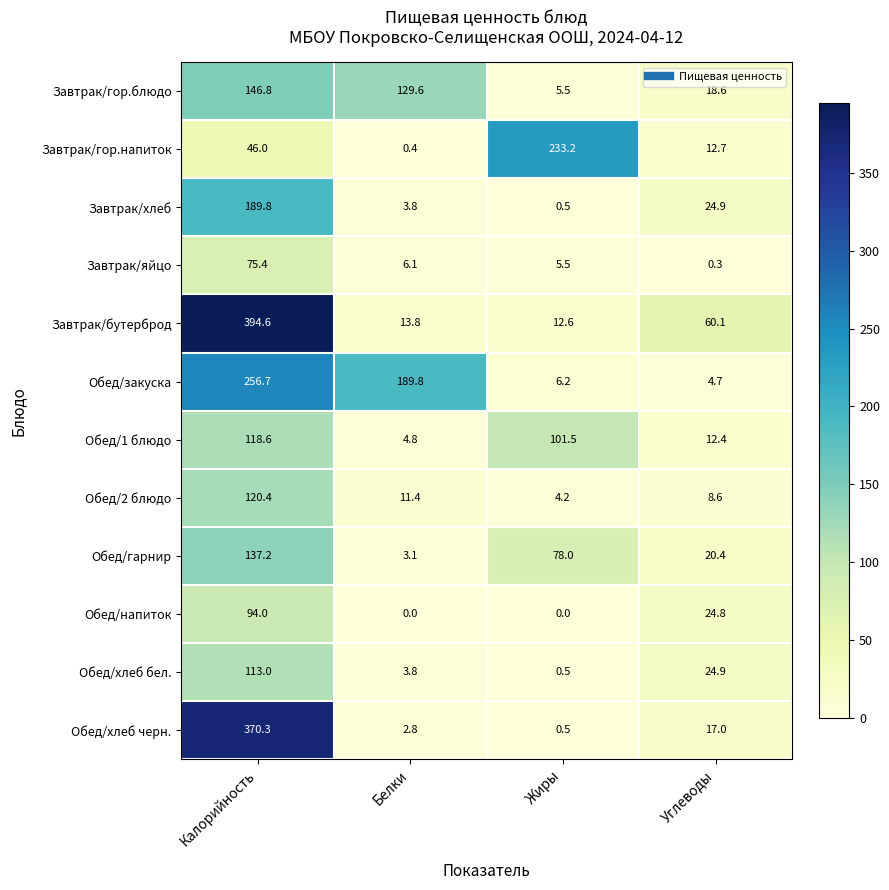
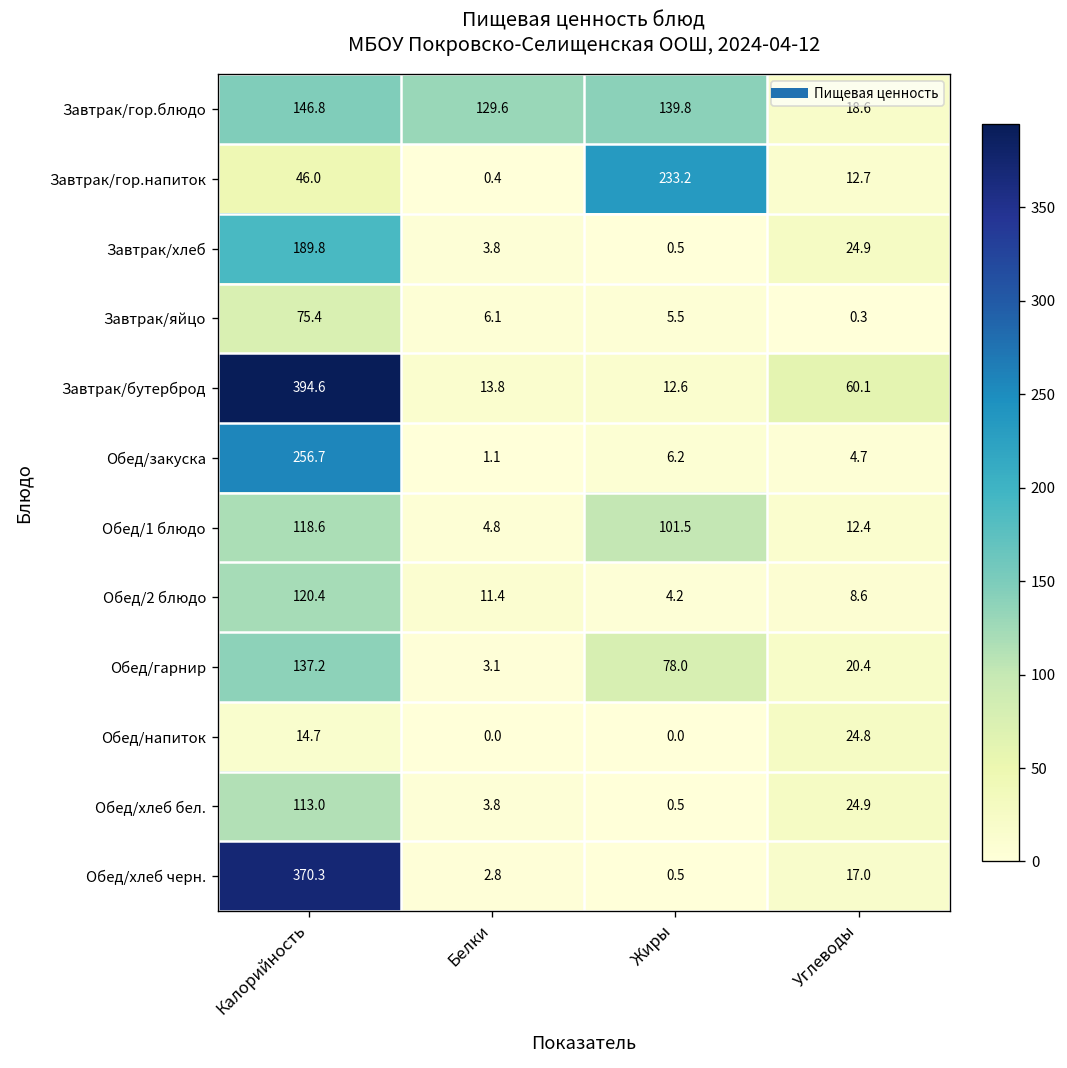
  {
    "Завтрак/гор.блюдо": {
      "Калорийность": 146.8,
      "Белки": 129.6,
-     "Жиры": 5.5
+     "Жиры": 139.8
    },
    "Завтрак/гор.напиток": {
      "Калорийность": 46.0,
      "Белки": 0.4,
      "Жиры": 233.2,
      "Углеводы": 12.7
    },
    "Завтрак/хлеб": {
      "Калорийность": 189.8,
      "Белки": 3.8,
      "Жиры": 0.5,
      "Углеводы": 24.9
    },
    "Завтрак/яйцо": {
      "Калорийность": 75.4,
      "Белки": 6.1,
      "Жиры": 5.5,
      "Углеводы": 0.3
    },
    "Завтрак/бутерброд": {
      "Калорийность": 394.6,
      "Белки": 13.8,
      "Жиры": 12.6,
      "Углеводы": 60.1
    },
    "Обед/закуска": {
      "Калорийность": 256.7,
-     "Белки": 189.8,
+     "Белки": 1.1,
      "Жиры": 6.2,
      "Углеводы": 4.7
    },
    "Обед/1 блюдо": {
      "Калорийность": 118.6,
      "Белки": 4.8,
      "Жиры": 101.5,
      "Углеводы": 12.4
    },
    "Обед/2 блюдо": {
      "Калорийность": 120.4,
      "Белки": 11.4,
      "Жиры": 4.2,
      "Углеводы": 8.6
    },
    "Обед/гарнир": {
      "Калорийность": 137.2,
      "Белки": 3.1,
      "Жиры": 78.0,
      "Углеводы": 20.4
    },
    "Обед/напиток": {
-     "Калорийность": 94.0,
+     "Калорийность": 14.7,
      "Белки": 0.0,
      "Жиры": 0.0,
      "Углеводы": 24.8
    },
    "Обед/хлеб бел.": {
      "Калорийность": 113.0,
      "Белки": 3.8,
      "Жиры": 0.5,
      "Углеводы": 24.9
    },
    "Обед/хлеб черн.": {
      "Калорийность": 370.3,
      "Белки": 2.8,
      "Жиры": 0.5,
      "Углеводы": 17.0
    }
  }
